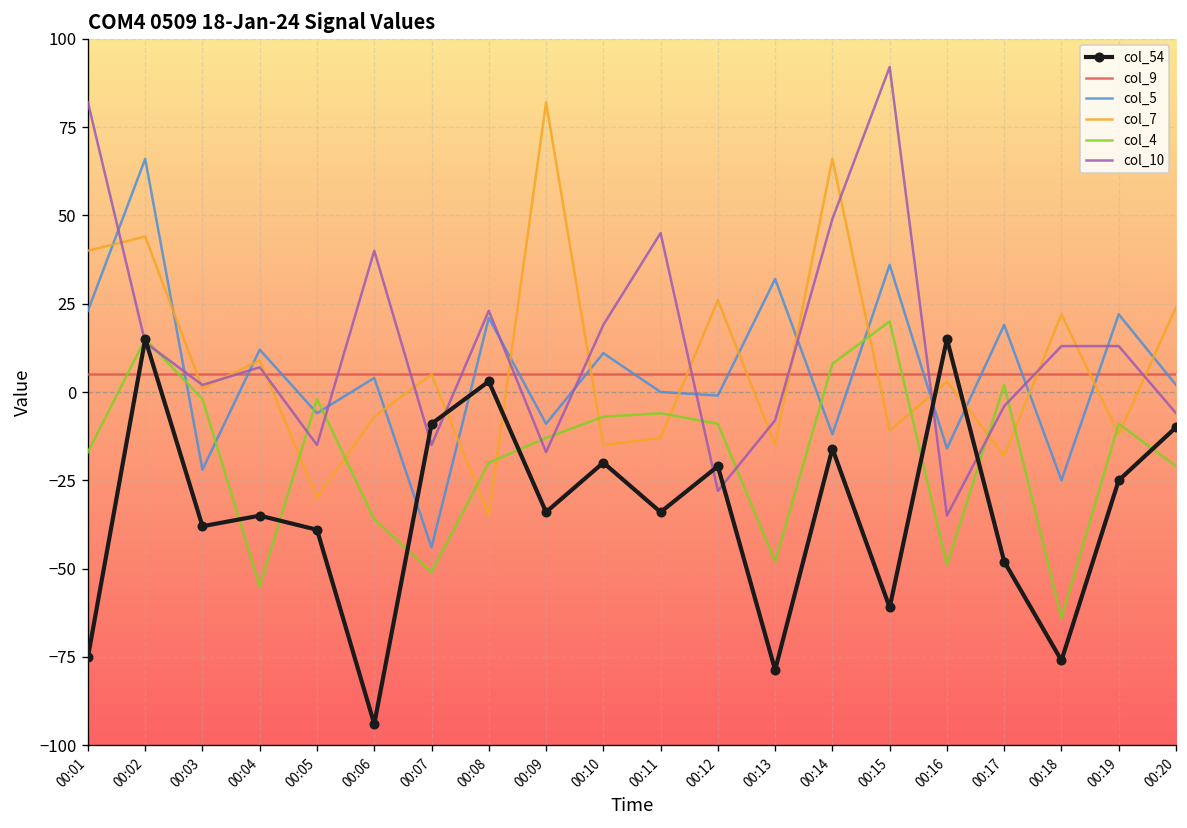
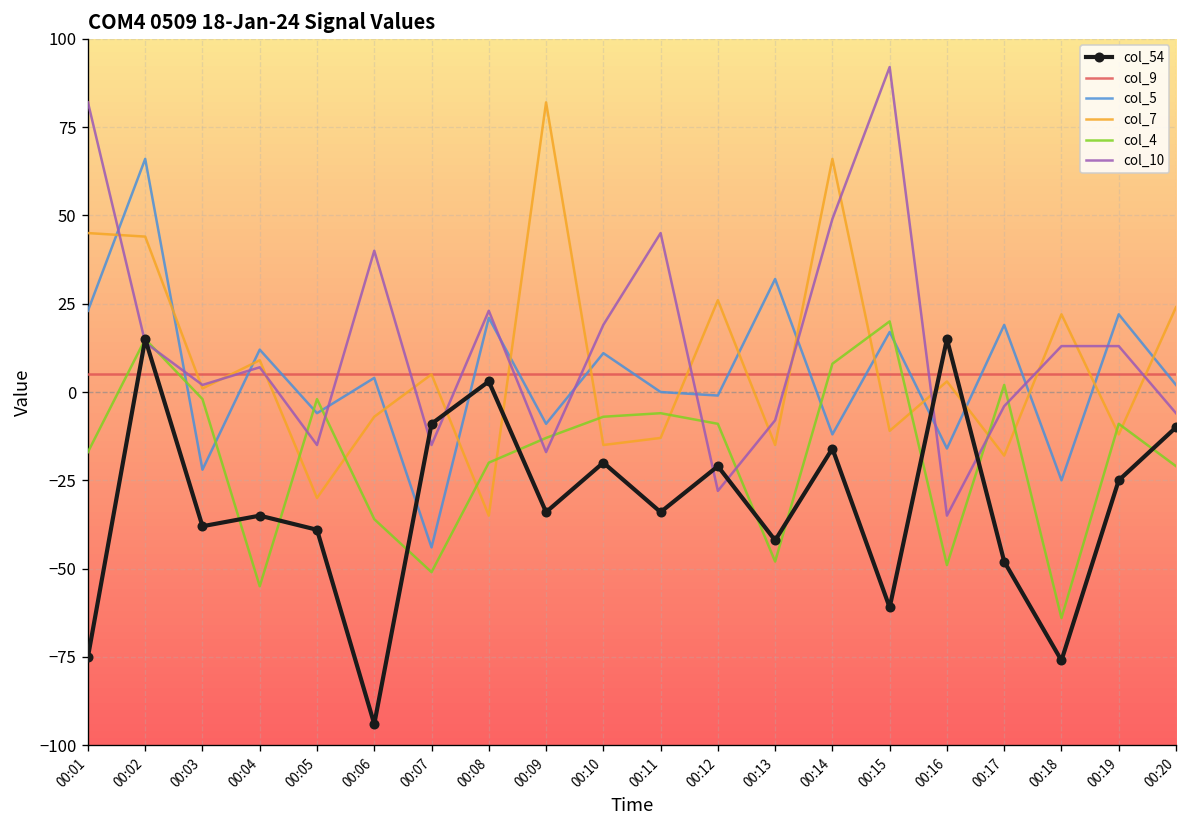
  {
    "col_54": {
      "00:01": -75,
      "00:03": -38,
      "00:04": -35,
      "00:05": -39,
      "00:06": -94,
      "00:07": -9,
      "00:08": 3,
      "00:09": -34,
      "00:10": -20,
      "00:11": -34,
      "00:12": -21,
-     "00:13": -79,
+     "00:13": -42,
      "00:14": -16,
      "00:15": -61,
      "00:16": 15,
      "00:17": -48,
      "00:18": -76,
      "00:19": -25,
      "00:20": -10
    },
    "col_9": {
      "00:01": 5,
      "00:02": 5,
      "00:03": 5,
      "00:04": 5,
      "00:05": 5,
      "00:06": 5,
      "00:08": 5,
      "00:09": 5,
      "00:10": 5,
      "00:11": 5,
      "00:12": 5,
      "00:13": 5,
      "00:14": 5,
      "00:15": 5,
      "00:16": 5,
      "00:17": 5,
      "00:18": 5,
      "00:19": 5,
      "00:20": 5
    },
    "col_5": {
      "00:01": 23,
      "00:02": 66,
      "00:03": -22,
      "00:04": 12,
      "00:05": -6,
      "00:06": 4,
      "00:07": -44,
      "00:08": 21,
      "00:09": -9,
      "00:10": 11,
      "00:11": 0,
      "00:12": -1,
      "00:13": 32,
      "00:14": -12,
-     "00:15": 36,
+     "00:15": 17,
      "00:16": -16,
      "00:17": 19,
      "00:18": -25,
      "00:19": 22,
      "00:20": 2
    },
    "col_7": {
-     "00:01": 40,
+     "00:01": 45,
      "00:02": 44,
      "00:03": 1,
      "00:04": 9,
      "00:05": -30,
      "00:06": -7,
      "00:08": -35,
      "00:09": 82,
      "00:10": -15,
      "00:11": -13,
      "00:12": 26,
      "00:13": -15,
      "00:14": 66,
      "00:15": -11,
      "00:16": 3,
      "00:17": -18,
      "00:18": 22,
      "00:19": -12,
      "00:20": 24
    },
    "col_4": {
      "00:01": -17,
      "00:03": -2,
      "00:04": -55,
      "00:05": -2,
      "00:06": -36,
      "00:07": -51,
      "00:08": -20,
      "00:09": -13,
      "00:10": -7,
      "00:11": -6,
      "00:12": -9,
      "00:13": -48,
      "00:14": 8,
      "00:15": 20,
      "00:16": -49,
      "00:17": 2,
      "00:18": -64,
      "00:19": -9,
      "00:20": -21
    },
    "col_10": {
      "00:01": 82,
      "00:02": 14,
      "00:03": 2,
      "00:04": 7,
      "00:05": -15,
      "00:06": 40,
      "00:07": -15,
      "00:08": 23,
      "00:09": -17,
      "00:10": 19,
      "00:11": 45,
      "00:12": -28,
      "00:13": -8,
      "00:14": 49,
      "00:15": 92,
      "00:16": -35,
      "00:17": -4,
      "00:18": 13,
      "00:19": 13,
      "00:20": -6
    }
  }
